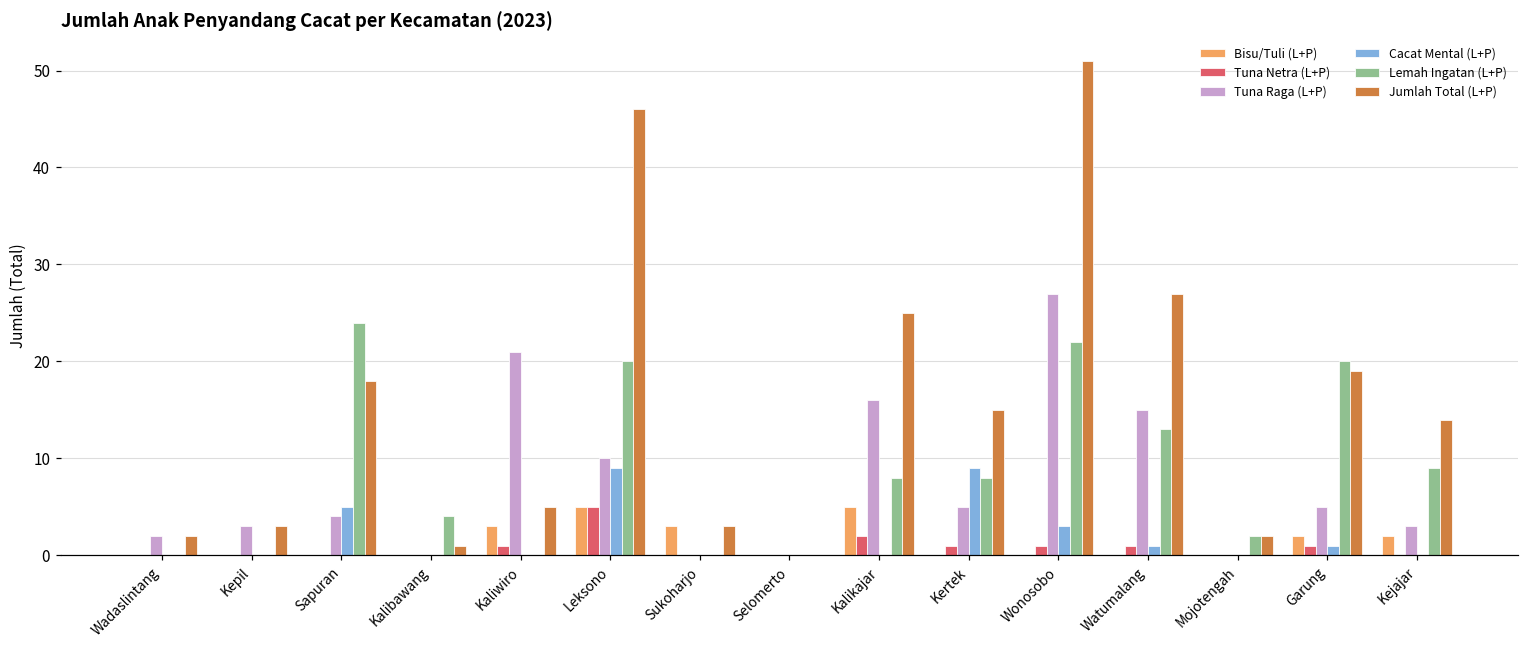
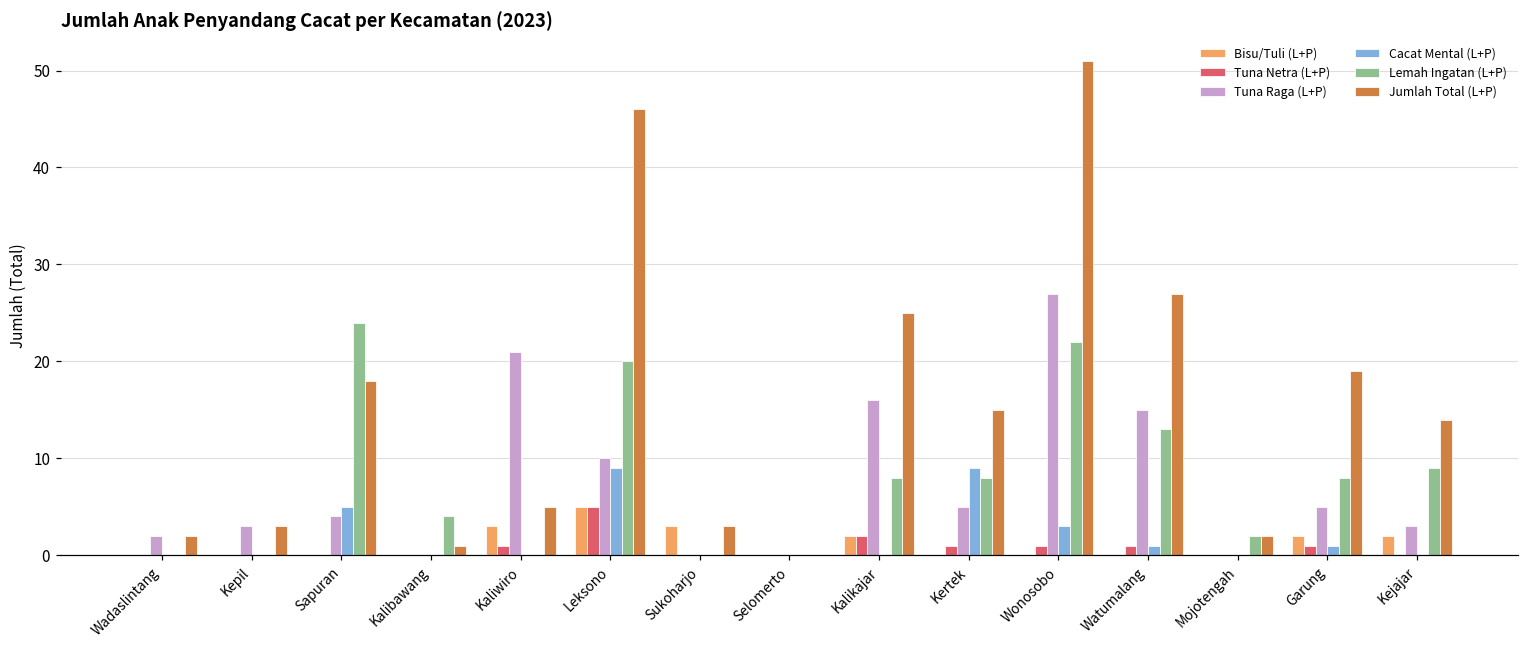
  {
    "Bisu/Tuli (L+P)": {
      "Wadaslintang": 0,
      "Kepil": 0,
      "Sapuran": 0,
      "Kalibawang": 0,
      "Kaliwiro": 3,
      "Leksono": 5,
      "Sukoharjo": 3,
      "Selomerto": 0,
-     "Kalikajar": 5,
+     "Kalikajar": 2,
      "Kertek": 0,
      "Wonosobo": 0,
      "Watumalang": 0,
      "Mojotengah": 0,
      "Garung": 2,
      "Kejajar": 2
    },
    "Tuna Raga (L+P)": {
      "Wadaslintang": 2,
      "Kepil": 3,
      "Sapuran": 4,
      "Kalibawang": 0,
      "Kaliwiro": 21,
      "Leksono": 10,
      "Sukoharjo": 0,
      "Selomerto": 0,
      "Kalikajar": 16,
      "Kertek": 5,
      "Wonosobo": 27,
      "Watumalang": 15,
      "Mojotengah": 0,
      "Garung": 5,
      "Kejajar": 3
    },
    "Cacat Mental (L+P)": {
      "Wadaslintang": 0,
      "Kepil": 0,
      "Sapuran": 5,
      "Kalibawang": 0,
      "Kaliwiro": 0,
      "Leksono": 9,
      "Sukoharjo": 0,
      "Selomerto": 0,
      "Kalikajar": 0,
      "Kertek": 9,
      "Wonosobo": 3,
      "Watumalang": 1,
      "Mojotengah": 0,
      "Garung": 1,
      "Kejajar": 0
    },
    "Lemah Ingatan (L+P)": {
      "Wadaslintang": 0,
      "Kepil": 0,
      "Sapuran": 24,
      "Kalibawang": 4,
      "Kaliwiro": 0,
      "Leksono": 20,
      "Sukoharjo": 0,
      "Selomerto": 0,
      "Kalikajar": 8,
      "Kertek": 8,
      "Wonosobo": 22,
      "Watumalang": 13,
      "Mojotengah": 2,
-     "Garung": 20,
+     "Garung": 8,
      "Kejajar": 9
    }
  }
